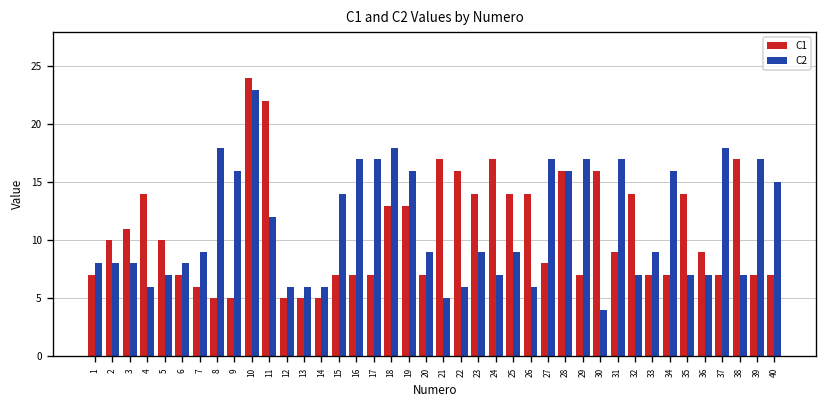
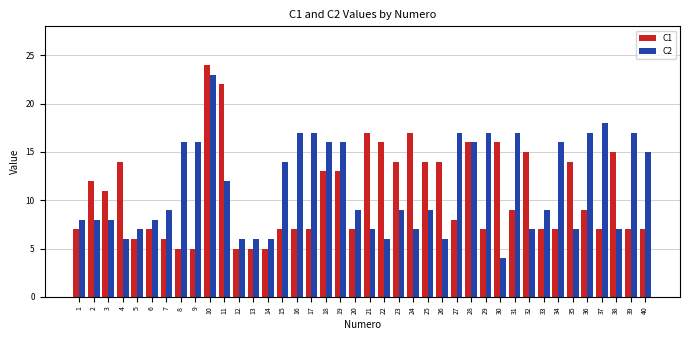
  {
    "C1": {
      "1": 7,
-     "2": 10,
+     "2": 12,
      "3": 11,
      "4": 14,
-     "5": 10,
+     "5": 6,
      "6": 7,
      "7": 6,
      "8": 5,
      "9": 5,
      "10": 24,
      "11": 22,
      "12": 5,
      "13": 5,
      "14": 5,
      "15": 7,
      "16": 7,
      "17": 7,
      "18": 13,
      "19": 13,
      "20": 7,
      "21": 17,
      "22": 16,
      "23": 14,
      "24": 17,
      "25": 14,
      "26": 14,
      "27": 8,
      "28": 16,
      "29": 7,
      "30": 16,
      "31": 9,
-     "32": 14,
+     "32": 15,
      "33": 7,
      "34": 7,
      "35": 14,
      "36": 9,
      "37": 7,
-     "38": 17,
+     "38": 15,
      "39": 7,
      "40": 7
    },
    "C2": {
      "1": 8,
      "2": 8,
      "3": 8,
      "4": 6,
      "5": 7,
      "6": 8,
      "7": 9,
-     "8": 18,
+     "8": 16,
      "9": 16,
      "10": 23,
      "11": 12,
      "12": 6,
      "13": 6,
      "14": 6,
      "15": 14,
      "16": 17,
      "17": 17,
-     "18": 18,
+     "18": 16,
      "19": 16,
      "20": 9,
-     "21": 5,
+     "21": 7,
      "22": 6,
      "23": 9,
      "24": 7,
      "25": 9,
      "26": 6,
      "27": 17,
      "28": 16,
      "29": 17,
      "30": 4,
      "31": 17,
      "32": 7,
      "33": 9,
      "34": 16,
      "35": 7,
-     "36": 7,
+     "36": 17,
      "37": 18,
      "38": 7,
      "39": 17,
      "40": 15
    }
  }
